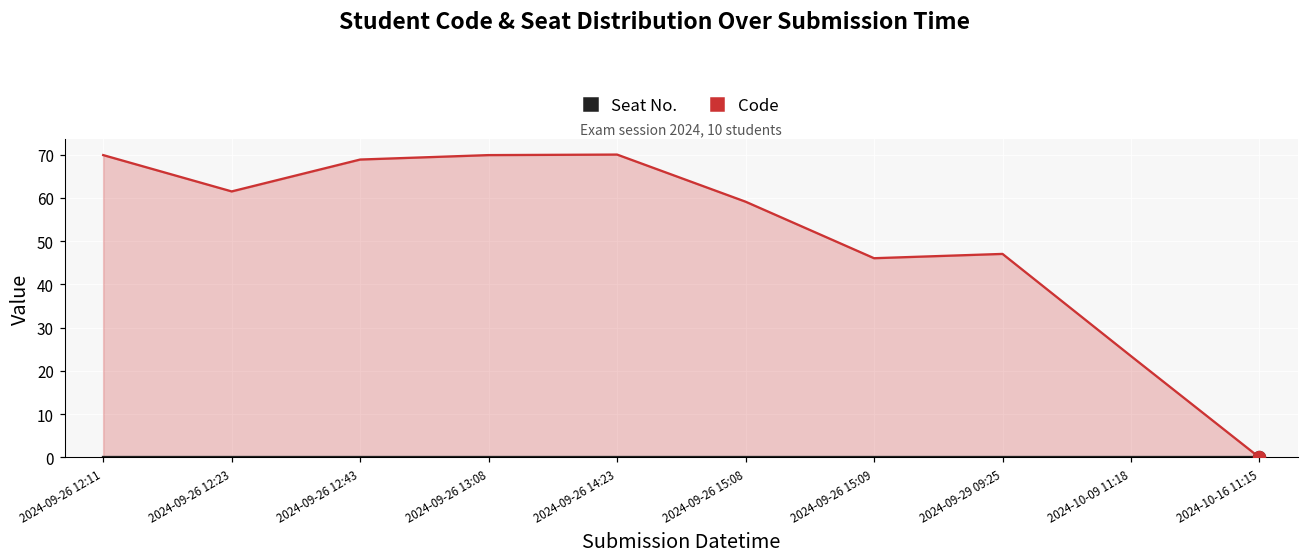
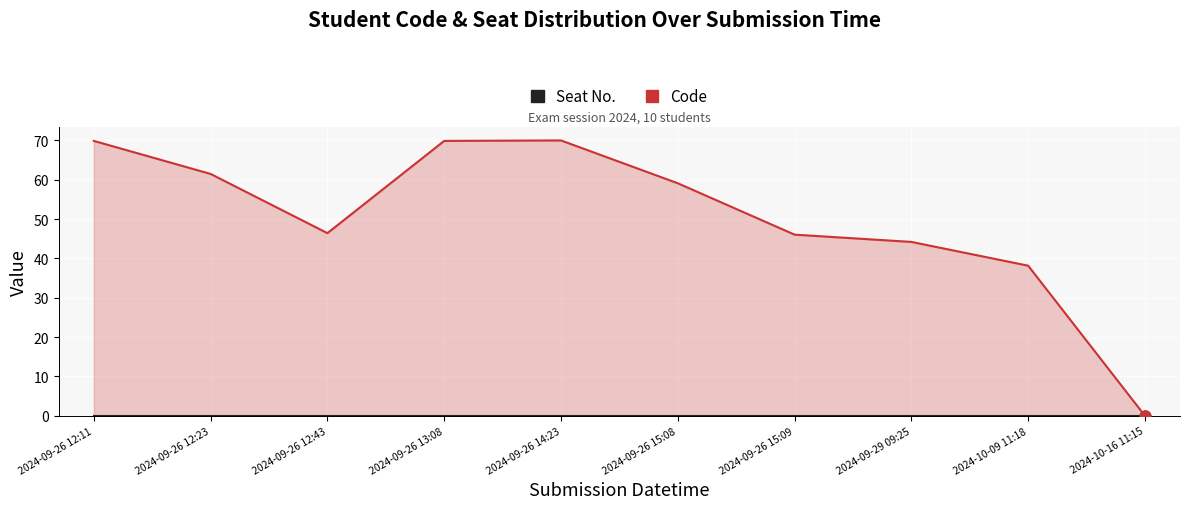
  {
    "Code": {
      "2024-09-26 12:11": 70,
      "2024-09-26 12:23": 61,
-     "2024-09-26 12:43": 69,
+     "2024-09-26 12:43": 46,
      "2024-09-26 13:08": 70,
      "2024-09-26 14:23": 70,
      "2024-09-26 15:08": 59,
      "2024-09-26 15:09": 46,
-     "2024-09-29 09:25": 47,
-     "2024-10-09 11:18": 23
+     "2024-09-29 09:25": 44,
+     "2024-10-09 11:18": 38
    }
  }
